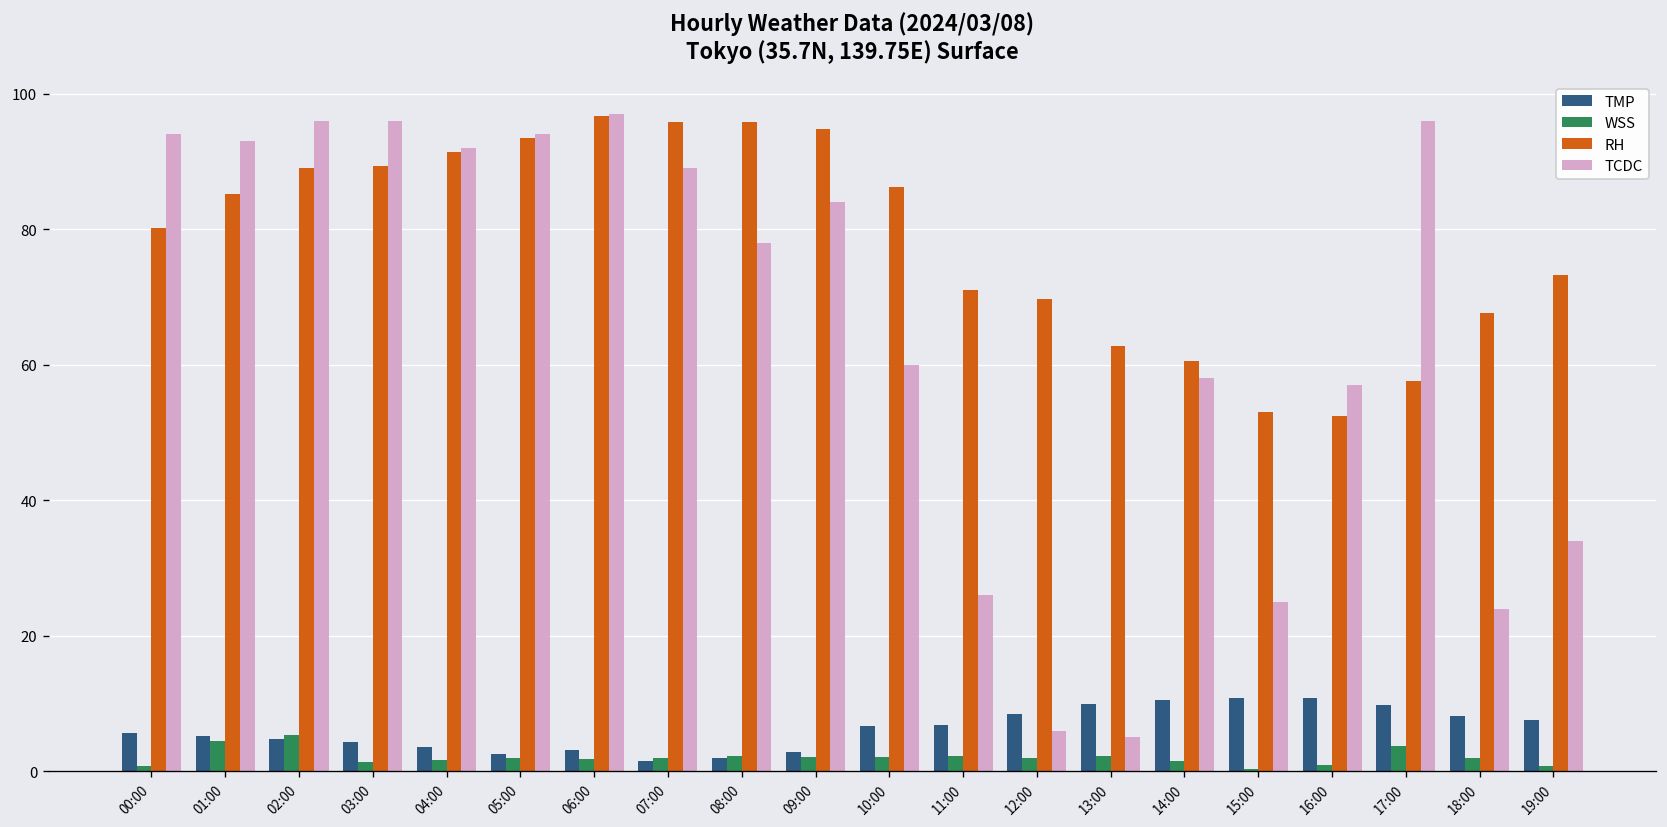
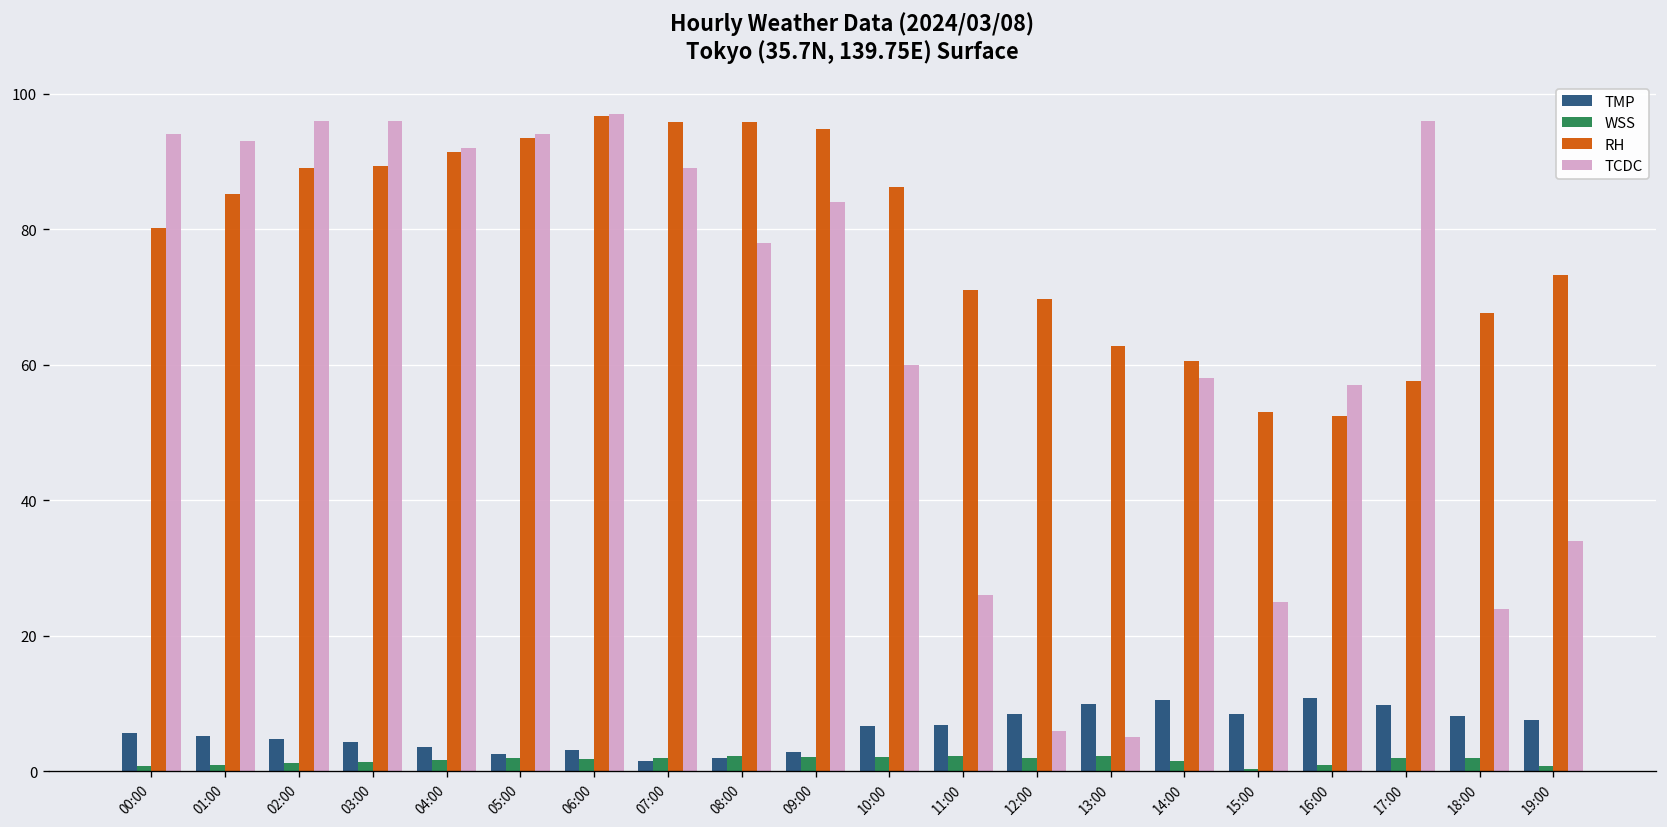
  {
    "TMP": {
      "00:00": 6,
      "01:00": 5,
      "02:00": 5,
      "03:00": 4,
      "04:00": 4,
      "05:00": 3,
      "06:00": 3,
      "07:00": 2,
      "08:00": 2,
      "09:00": 3,
      "10:00": 7,
      "11:00": 7,
      "12:00": 9,
      "13:00": 10,
      "14:00": 11,
-     "15:00": 11,
+     "15:00": 9,
      "16:00": 11,
      "17:00": 10,
      "18:00": 8,
      "19:00": 8
    },
    "WSS": {
      "00:00": 1,
-     "01:00": 4,
-     "02:00": 5,
+     "01:00": 1,
+     "02:00": 1,
      "03:00": 1,
      "04:00": 2,
      "05:00": 2,
      "06:00": 2,
      "07:00": 2,
      "08:00": 2,
      "09:00": 2,
      "10:00": 2,
      "11:00": 2,
      "12:00": 2,
      "13:00": 2,
      "14:00": 2,
      "16:00": 1,
-     "17:00": 4,
+     "17:00": 2,
      "18:00": 2,
      "19:00": 1
    },
    "RH": {
      "00:00": 80,
      "01:00": 85,
      "02:00": 89,
      "03:00": 89,
      "04:00": 91,
      "05:00": 93,
      "06:00": 97,
      "07:00": 96,
      "08:00": 96,
      "09:00": 95,
      "10:00": 86,
      "11:00": 71,
      "12:00": 70,
      "13:00": 63,
      "14:00": 61,
      "15:00": 53,
      "16:00": 53,
      "17:00": 58,
      "18:00": 68,
      "19:00": 73
    },
    "TCDC": {
      "00:00": 94,
      "01:00": 93,
      "02:00": 96,
      "03:00": 96,
      "04:00": 92,
      "05:00": 94,
      "06:00": 97,
      "07:00": 89,
      "08:00": 78,
      "09:00": 84,
      "10:00": 60,
      "11:00": 26,
      "12:00": 6,
      "13:00": 5,
      "14:00": 58,
      "15:00": 25,
      "16:00": 57,
      "17:00": 96,
      "18:00": 24,
      "19:00": 34
    }
  }
